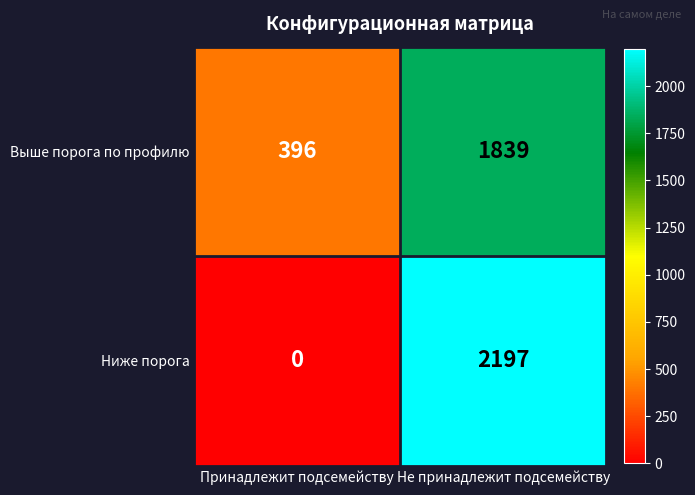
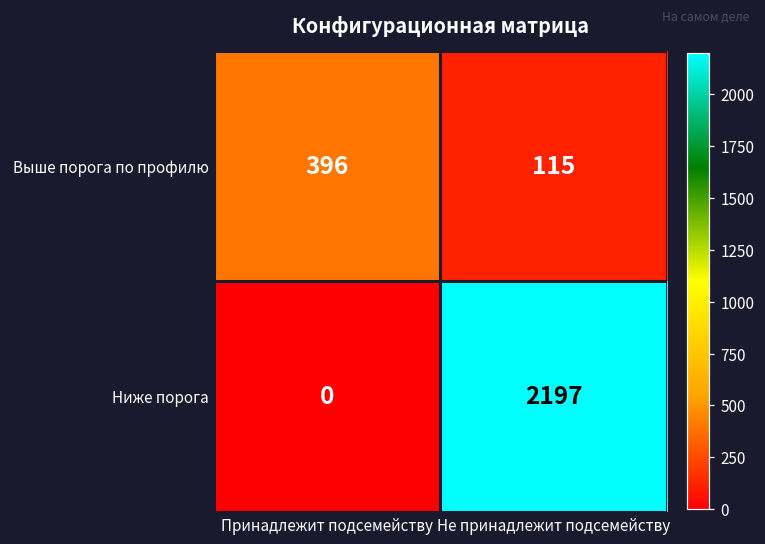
  {
    "Выше порога по профилю": {
      "Принадлежит подсемейству": 396,
-     "Не принадлежит подсемейству": 1839
+     "Не принадлежит подсемейству": 115
    },
    "Ниже порога": {
      "Принадлежит подсемейству": 0,
      "Не принадлежит подсемейству": 2197
    }
  }
